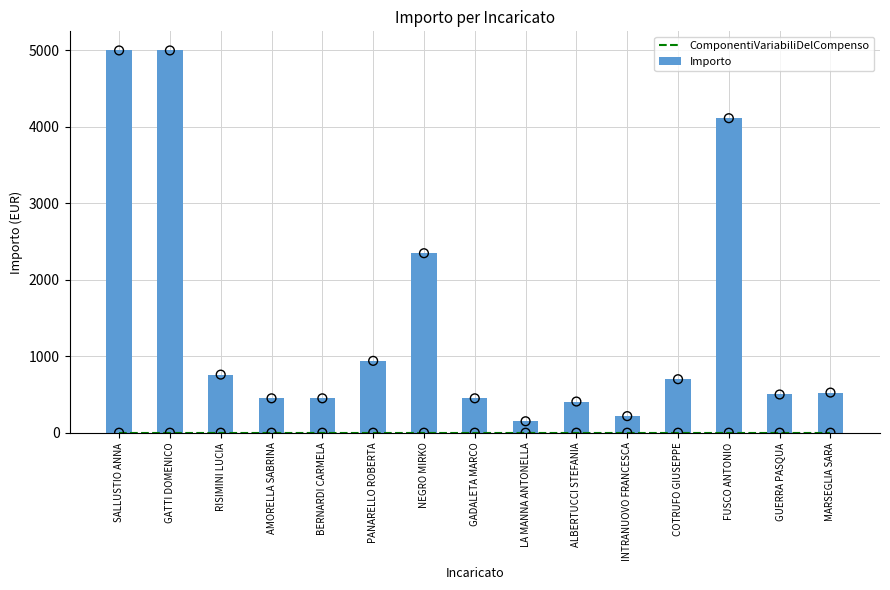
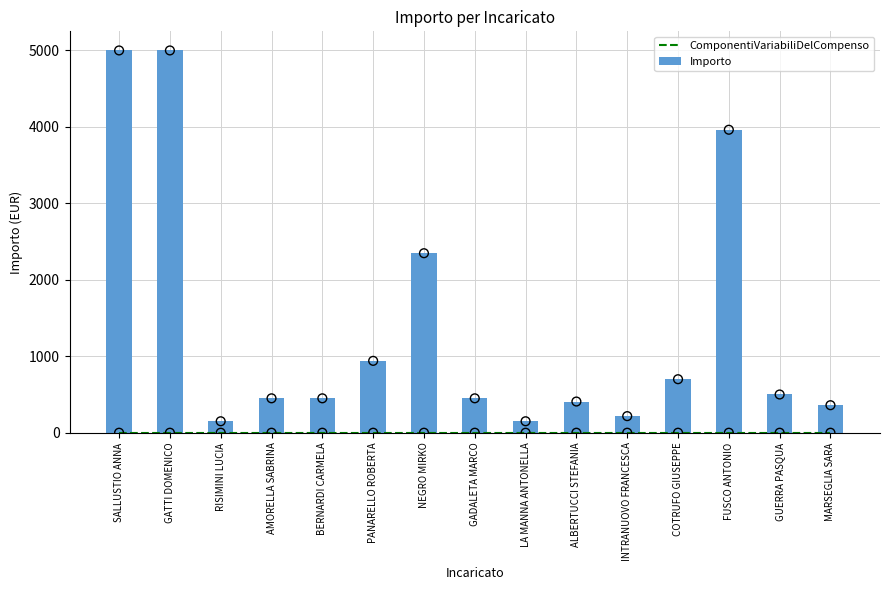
  {
    "ComponentiVariabiliDelCompenso": {
      "SALLUSTIO ANNA": 0,
      "GATTI DOMENICO": 0,
      "RISIMINI LUCIA": 0,
      "AMORELLA SABRINA": 0,
      "BERNARDI CARMELA": 0,
      "PANARELLO ROBERTA": 0,
      "NEGRO MIRKO": 0,
      "GADALETA MARCO": 0,
      "LA MANNA ANTONELLA": 0,
      "ALBERTUCCI STEFANIA": 0,
      "INTRANUOVO FRANCESCA": 0,
      "COTRUFO GIUSEPPE": 0,
      "FUSCO ANTONIO": 0,
      "GUERRA PASQUA": 0,
      "MARSEGLIA SARA": 0
    },
    "Importo": {
      "SALLUSTIO ANNA": 5000,
      "GATTI DOMENICO": 5000,
-     "RISIMINI LUCIA": 800,
+     "RISIMINI LUCIA": 200,
      "AMORELLA SABRINA": 500,
      "BERNARDI CARMELA": 500,
      "PANARELLO ROBERTA": 900,
      "NEGRO MIRKO": 2300,
      "GADALETA MARCO": 500,
      "LA MANNA ANTONELLA": 200,
      "ALBERTUCCI STEFANIA": 400,
      "INTRANUOVO FRANCESCA": 200,
      "COTRUFO GIUSEPPE": 700,
-     "FUSCO ANTONIO": 4100,
+     "FUSCO ANTONIO": 4000,
      "GUERRA PASQUA": 500,
-     "MARSEGLIA SARA": 500
+     "MARSEGLIA SARA": 400
    }
  }
